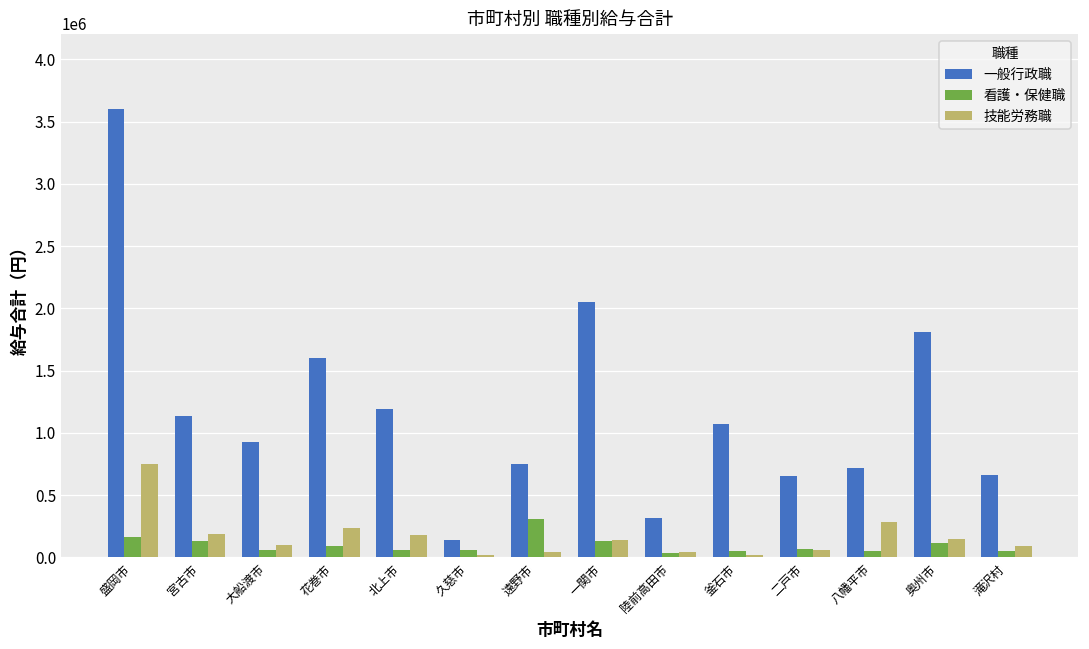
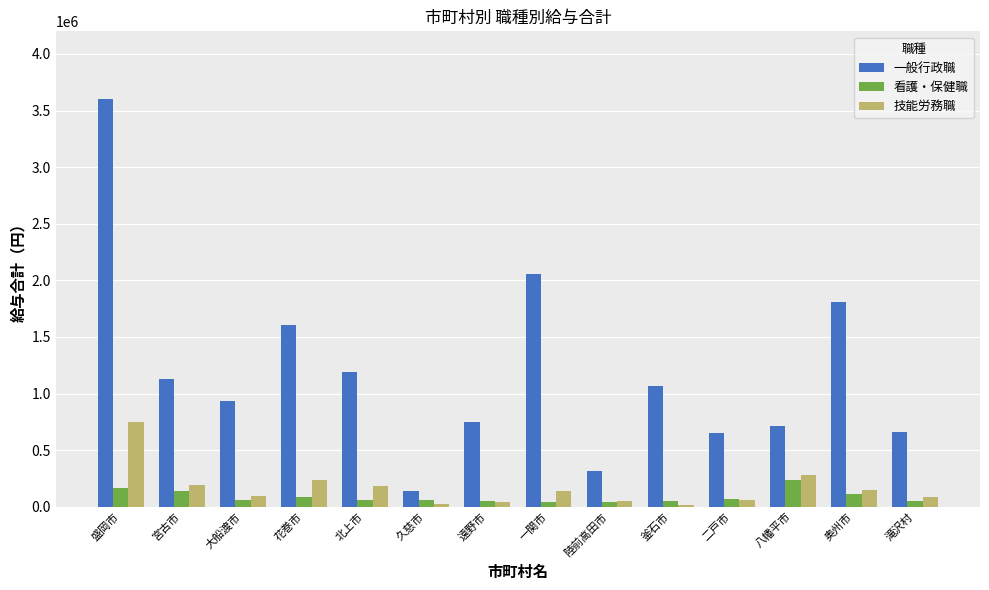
  {
    "一般行政職": {
      "盛岡市": 3600000,
      "宮古市": 1130000,
      "大船渡市": 930000,
      "花巻市": 1600000,
      "北上市": 1190000,
      "久慈市": 140000,
      "遠野市": 750000,
      "一関市": 2050000,
      "陸前高田市": 320000,
      "釜石市": 1070000,
      "二戸市": 660000,
      "八幡平市": 710000,
      "奥州市": 1810000,
      "滝沢村": 660000
    },
    "看護・保健職": {
      "盛岡市": 170000,
      "宮古市": 140000,
      "大船渡市": 60000,
      "花巻市": 90000,
      "北上市": 60000,
      "久慈市": 60000,
-     "遠野市": 310000,
-     "一関市": 130000,
+     "遠野市": 50000,
+     "一関市": 40000,
      "陸前高田市": 40000,
      "釜石市": 50000,
      "二戸市": 60000,
-     "八幡平市": 50000,
+     "八幡平市": 240000,
      "奥州市": 110000,
      "滝沢村": 50000
    },
    "技能労務職": {
      "盛岡市": 750000,
      "宮古市": 190000,
      "大船渡市": 100000,
      "花巻市": 230000,
      "北上市": 180000,
      "遠野市": 40000,
      "一関市": 140000,
      "陸前高田市": 50000,
      "二戸市": 60000,
      "八幡平市": 280000,
      "奥州市": 150000,
      "滝沢村": 90000
    }
  }
